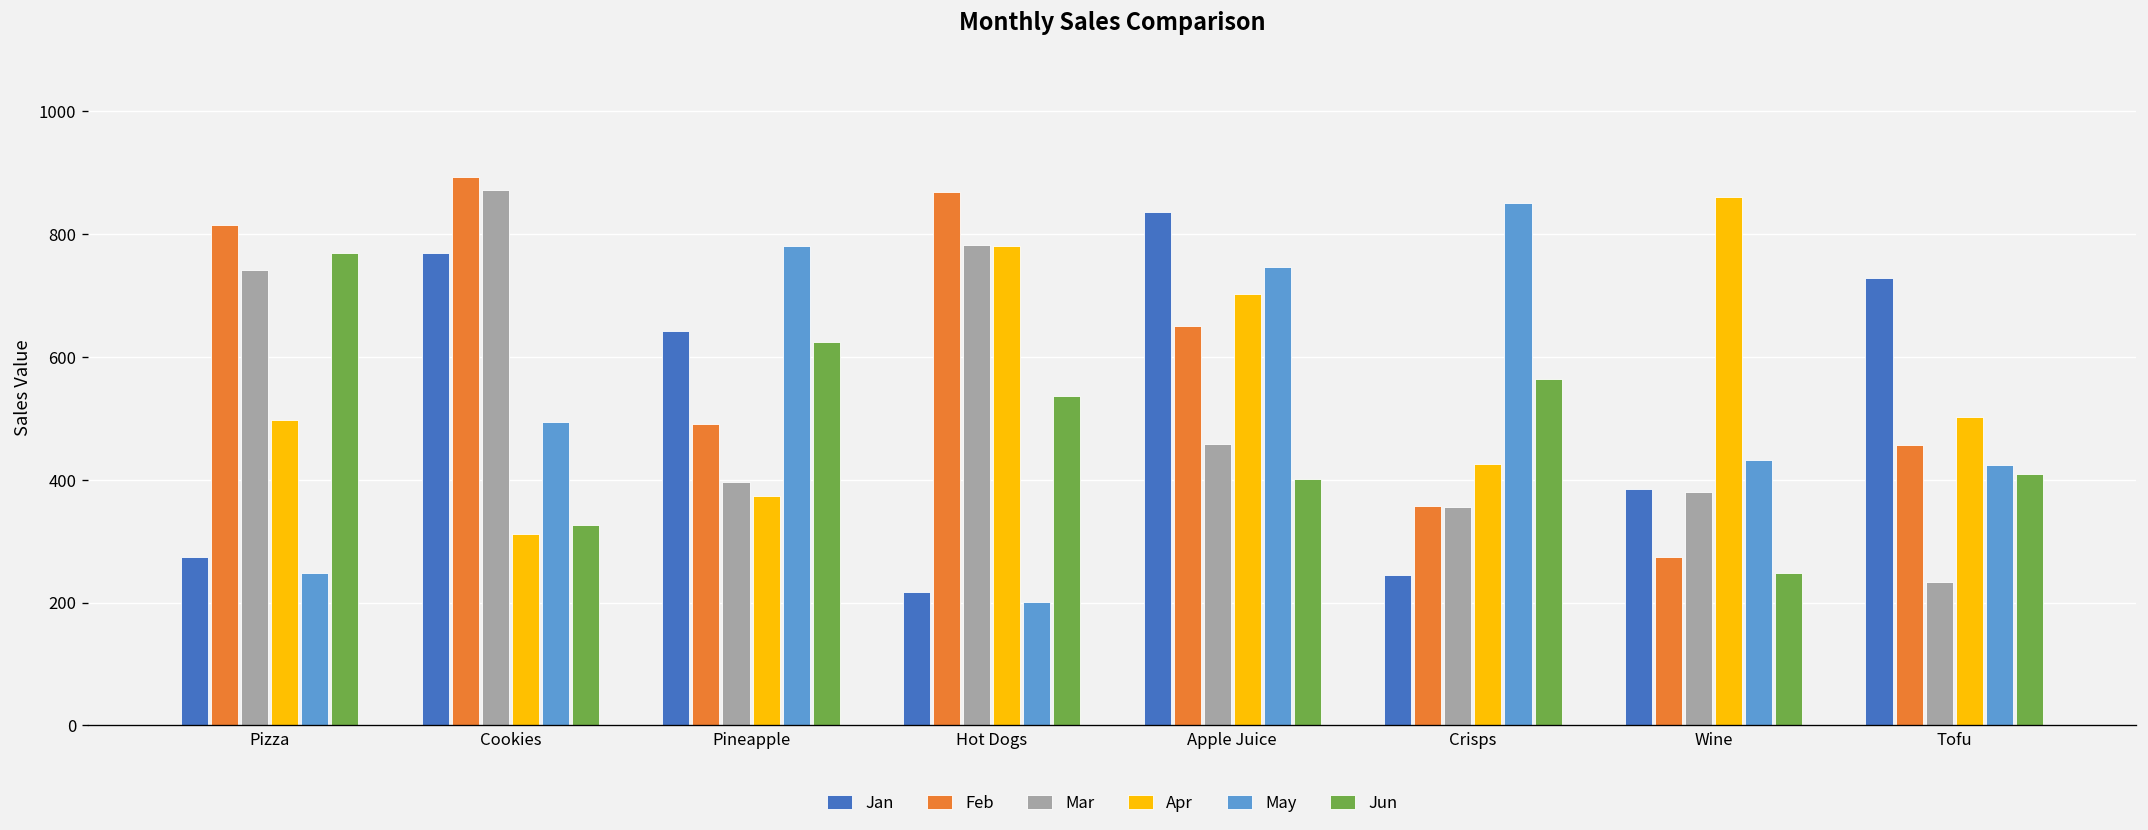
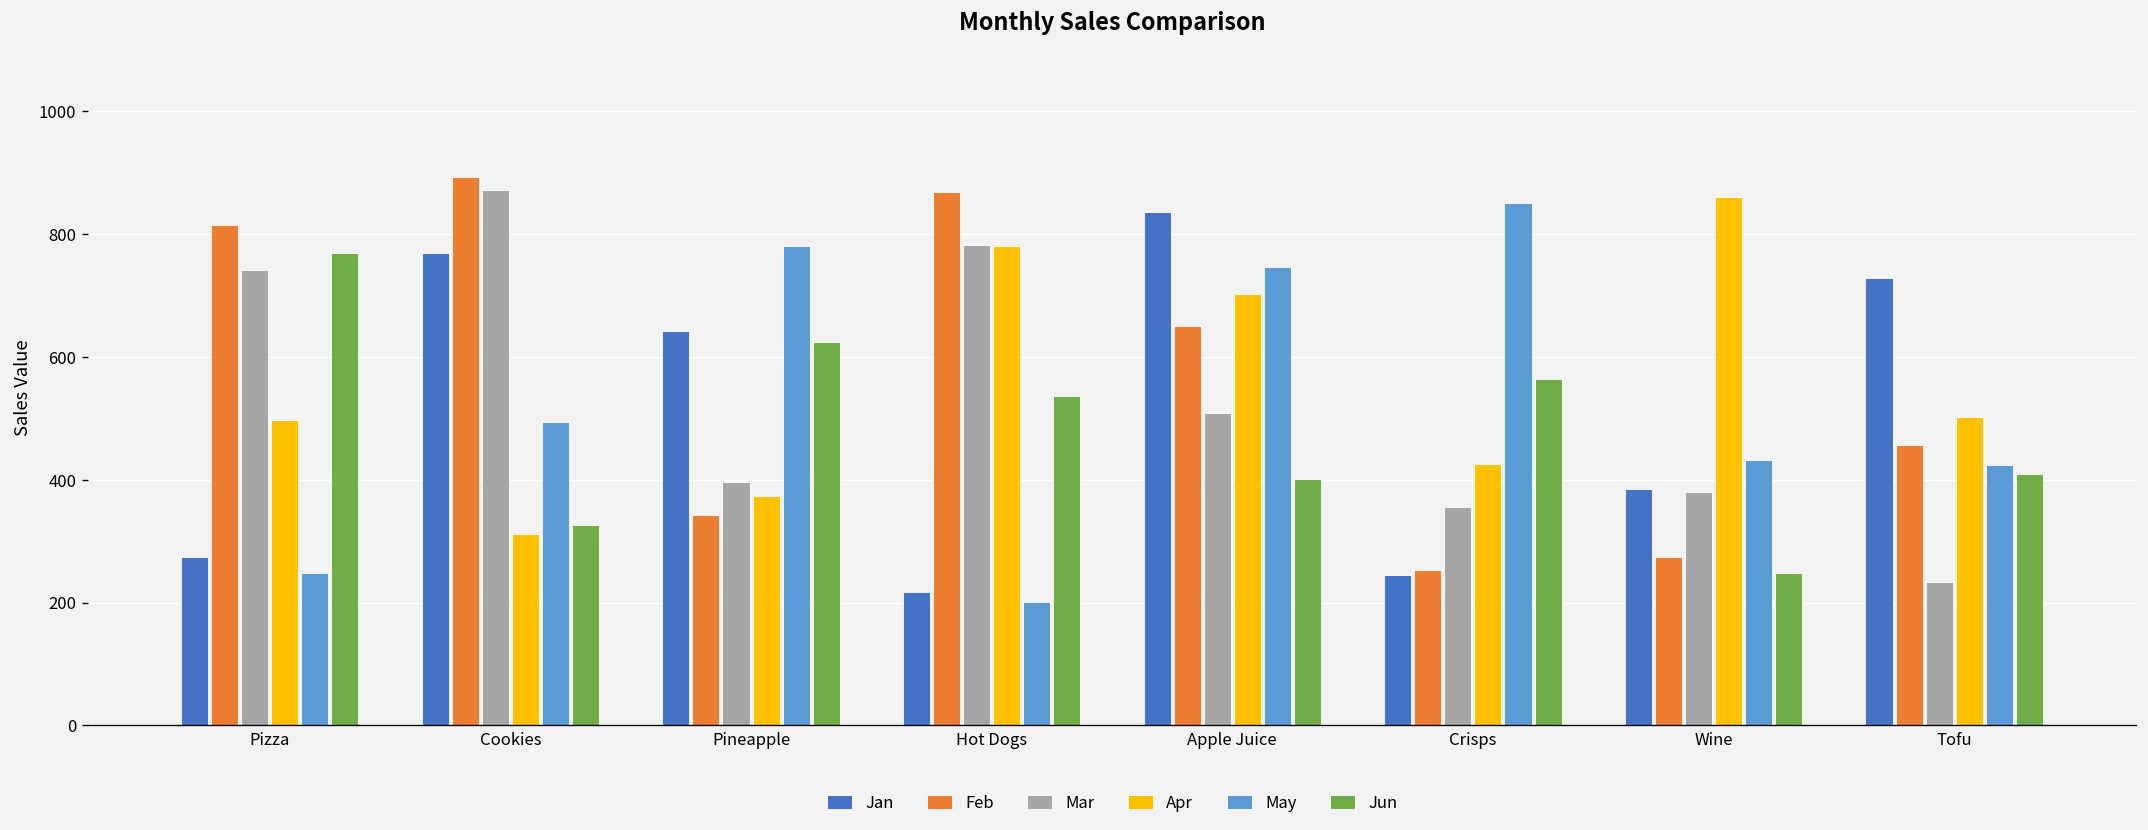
  {
    "Feb": {
      "Pizza": 810,
      "Cookies": 890,
-     "Pineapple": 490,
+     "Pineapple": 340,
      "Hot Dogs": 870,
      "Apple Juice": 650,
-     "Crisps": 360,
+     "Crisps": 250,
      "Wine": 270,
      "Tofu": 460
    },
    "Mar": {
      "Pizza": 740,
      "Cookies": 870,
      "Pineapple": 400,
      "Hot Dogs": 780,
-     "Apple Juice": 460,
+     "Apple Juice": 510,
      "Crisps": 360,
      "Wine": 380,
      "Tofu": 230
    },
    "Apr": {
      "Pizza": 500,
      "Cookies": 310,
      "Pineapple": 370,
      "Hot Dogs": 780,
      "Apple Juice": 700,
      "Crisps": 430,
      "Wine": 860,
      "Tofu": 500
    },
    "Jun": {
      "Pizza": 770,
      "Cookies": 330,
      "Pineapple": 620,
      "Hot Dogs": 540,
      "Apple Juice": 400,
      "Crisps": 560,
      "Wine": 250,
      "Tofu": 410
    }
  }
